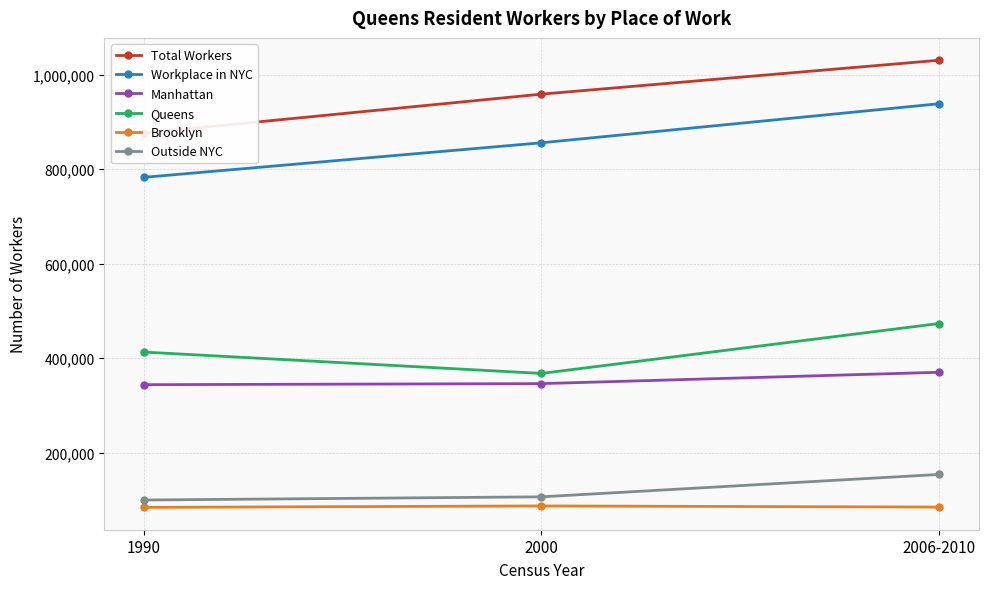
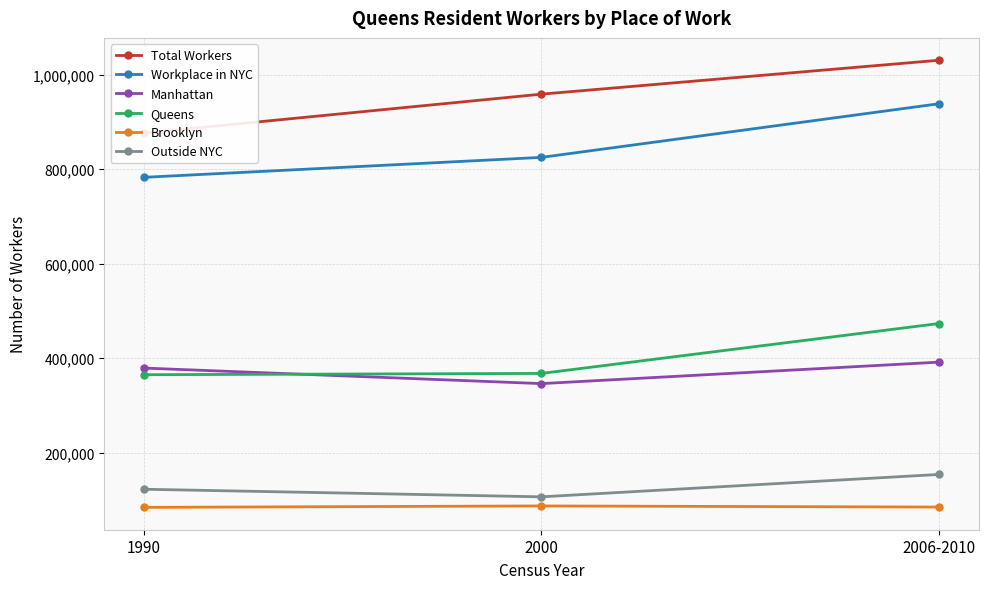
  {
    "Total Workers": {
      "2000": "960,000",
      "2006-2010": "1,030,000"
    },
    "Workplace in NYC": {
      "1990": "780,000",
-     "2000": "860,000",
+     "2000": "830,000",
      "2006-2010": "940,000"
    },
    "Manhattan": {
-     "1990": "340,000",
+     "1990": "380,000",
      "2000": "350,000",
-     "2006-2010": "370,000"
+     "2006-2010": "390,000"
    },
    "Queens": {
-     "1990": "410,000",
+     "1990": "370,000",
      "2000": "370,000",
      "2006-2010": "470,000"
    },
    "Brooklyn": {
      "1990": "80,000",
      "2000": "90,000",
      "2006-2010": "80,000"
    },
    "Outside NYC": {
-     "1990": "100,000",
+     "1990": "120,000",
      "2000": "110,000",
      "2006-2010": "150,000"
    }
  }
